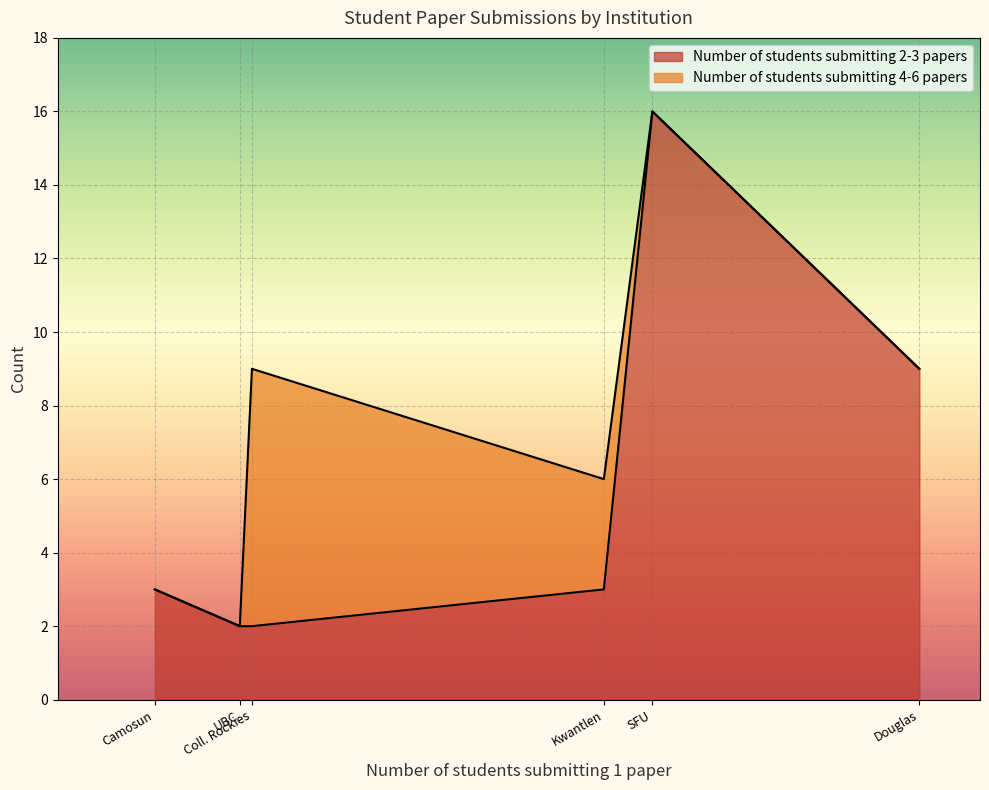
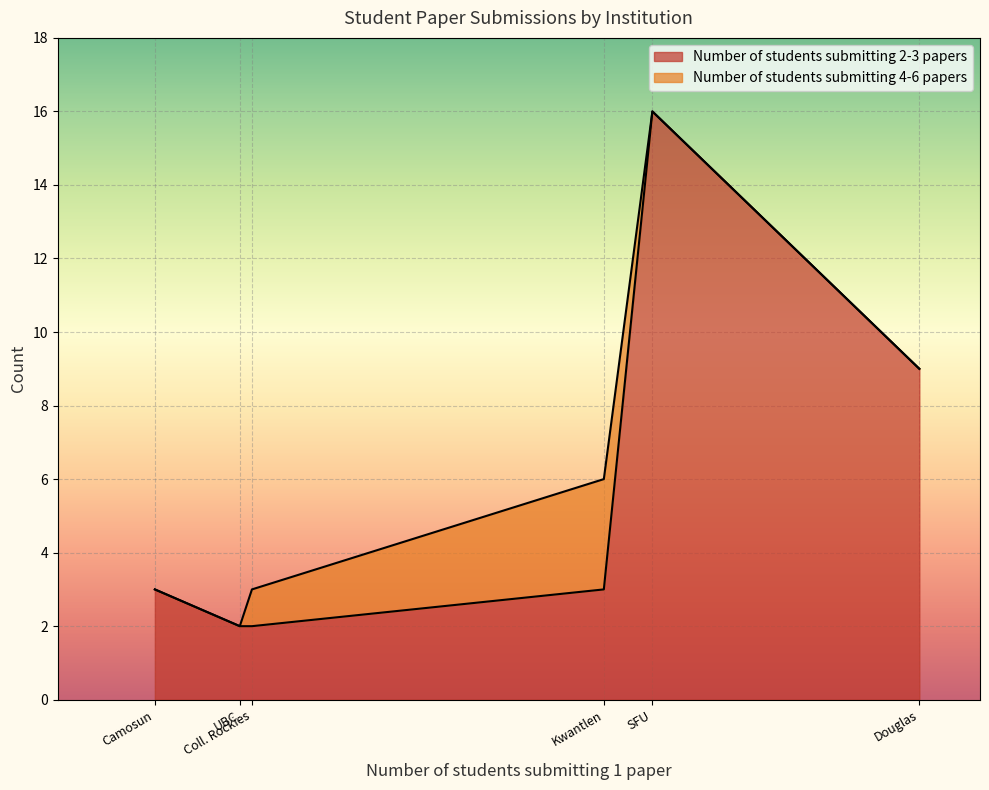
  {
    "Number of students submitting 2-3 papers": {
      "Coll. Rockies": 2,
      "Kwantlen": 3
    },
    "Number of students submitting 4-6 papers": {
-     "Coll. Rockies": 7,
+     "Coll. Rockies": 1,
      "Kwantlen": 3
    }
  }
